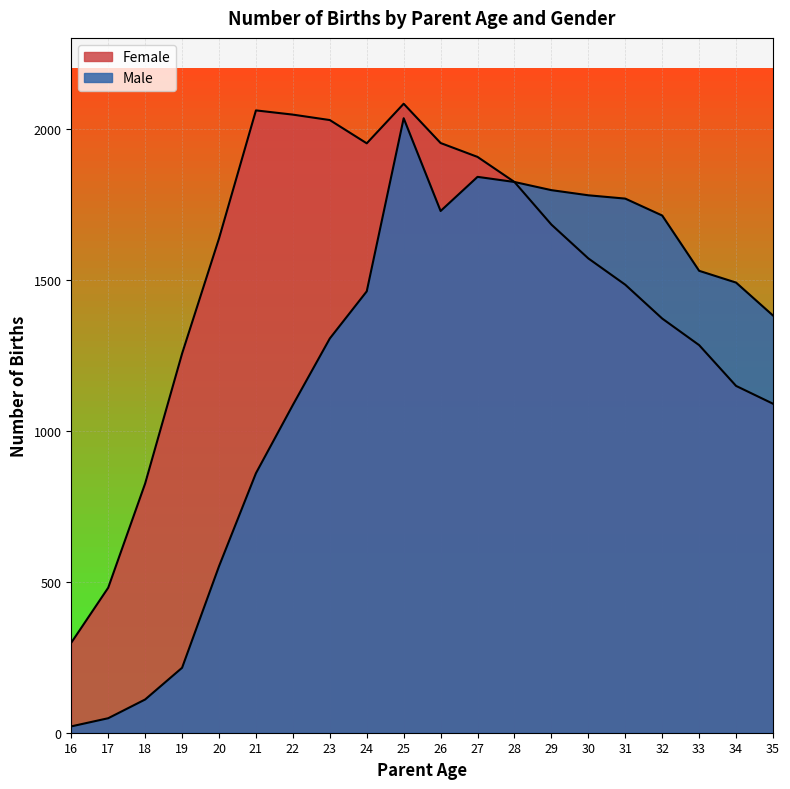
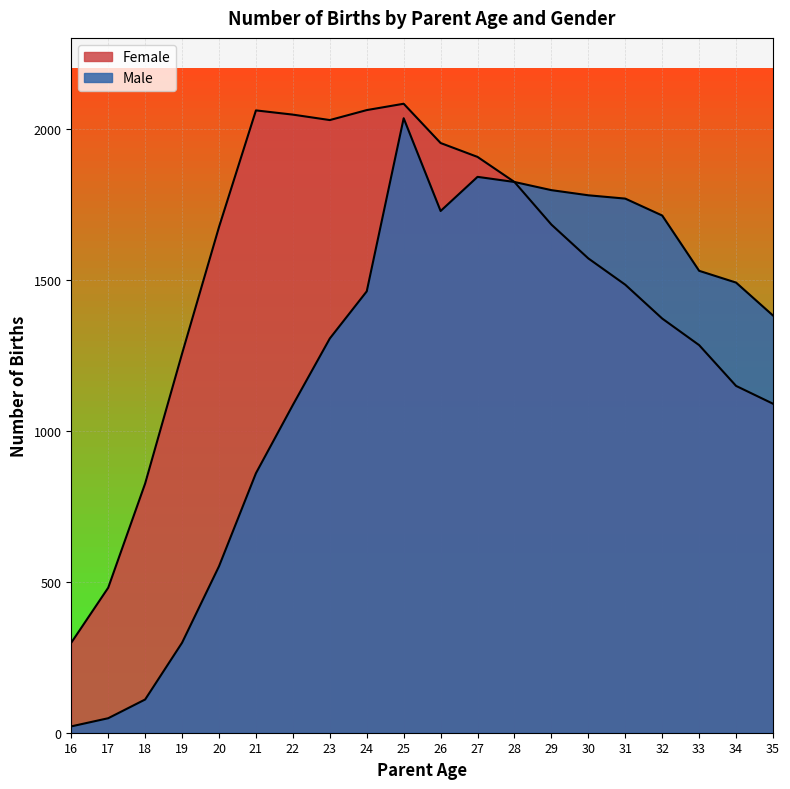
  {
    "Female": {
      "16": 300,
      "17": 480,
      "18": 830,
      "19": 1260,
-     "20": 1640,
+     "20": 1670,
      "21": 2060,
      "22": 2050,
      "23": 2030,
-     "24": 1950,
+     "24": 2060,
      "25": 2080,
      "26": 1950,
      "27": 1910,
      "29": 1680,
      "30": 1570,
      "31": 1480,
      "32": 1370,
      "33": 1280,
      "34": 1150,
      "35": 1090
    },
    "Male": {
      "16": 20,
      "17": 50,
      "18": 110,
-     "19": 220,
+     "19": 300,
      "20": 550,
      "21": 860,
      "22": 1090,
      "23": 1310,
      "24": 1460,
      "25": 2030,
      "26": 1730,
      "27": 1840,
      "29": 1800,
      "30": 1780,
      "31": 1770,
      "32": 1710,
      "33": 1530,
      "34": 1490,
      "35": 1380
    }
  }
